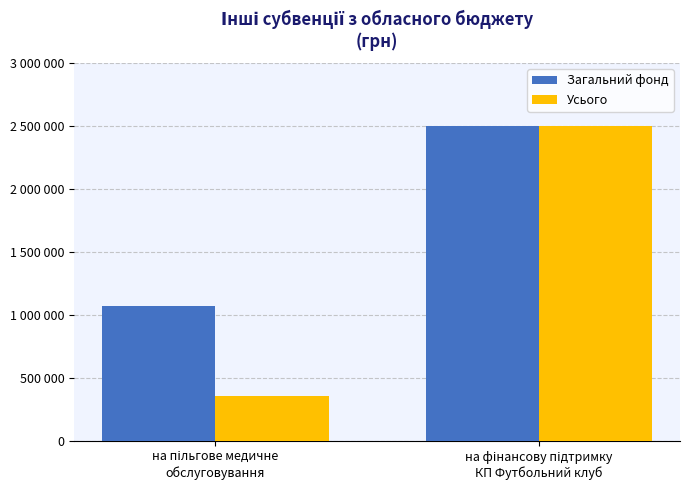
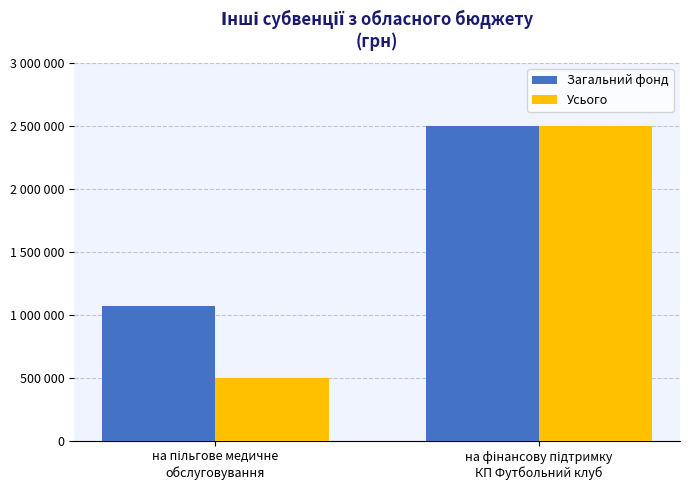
  {
    "Загальний фонд": {
      "на пільгове медичне обслуговування": 1070000,
      "на фінансову підтримку КП Футбольний клуб": 2500000
    },
    "Усього": {
-     "на пільгове медичне обслуговування": 360000,
+     "на пільгове медичне обслуговування": 500000,
      "на фінансову підтримку КП Футбольний клуб": 2500000
    }
  }
